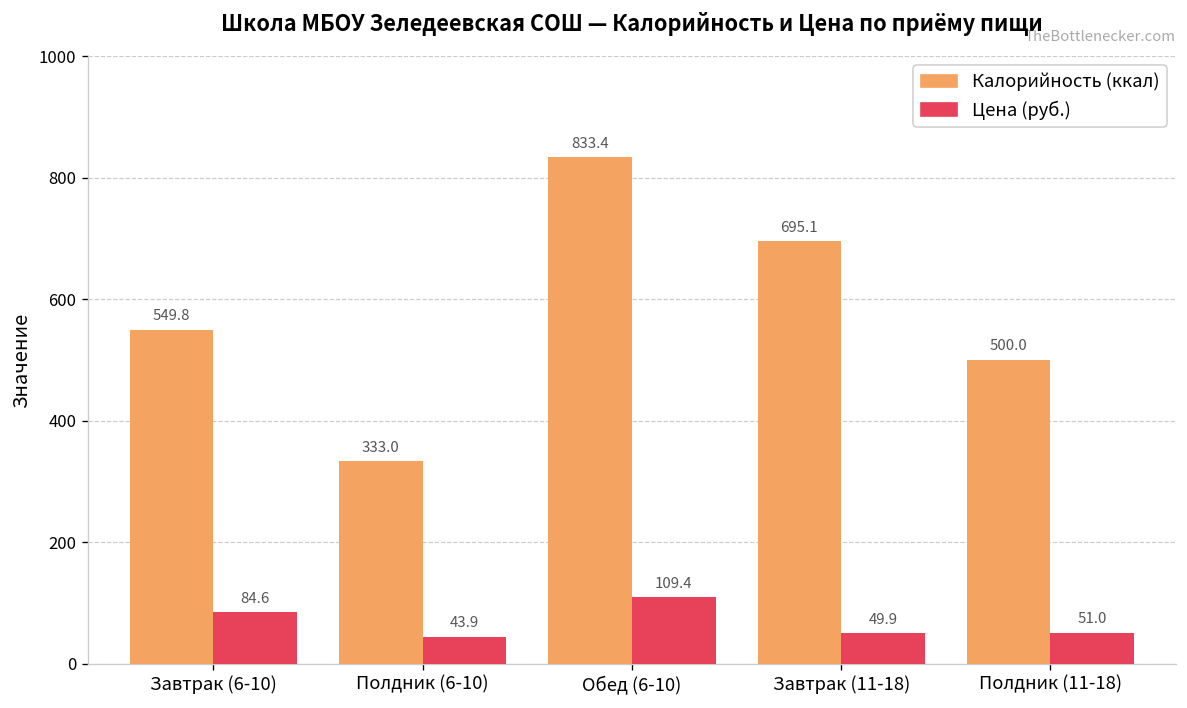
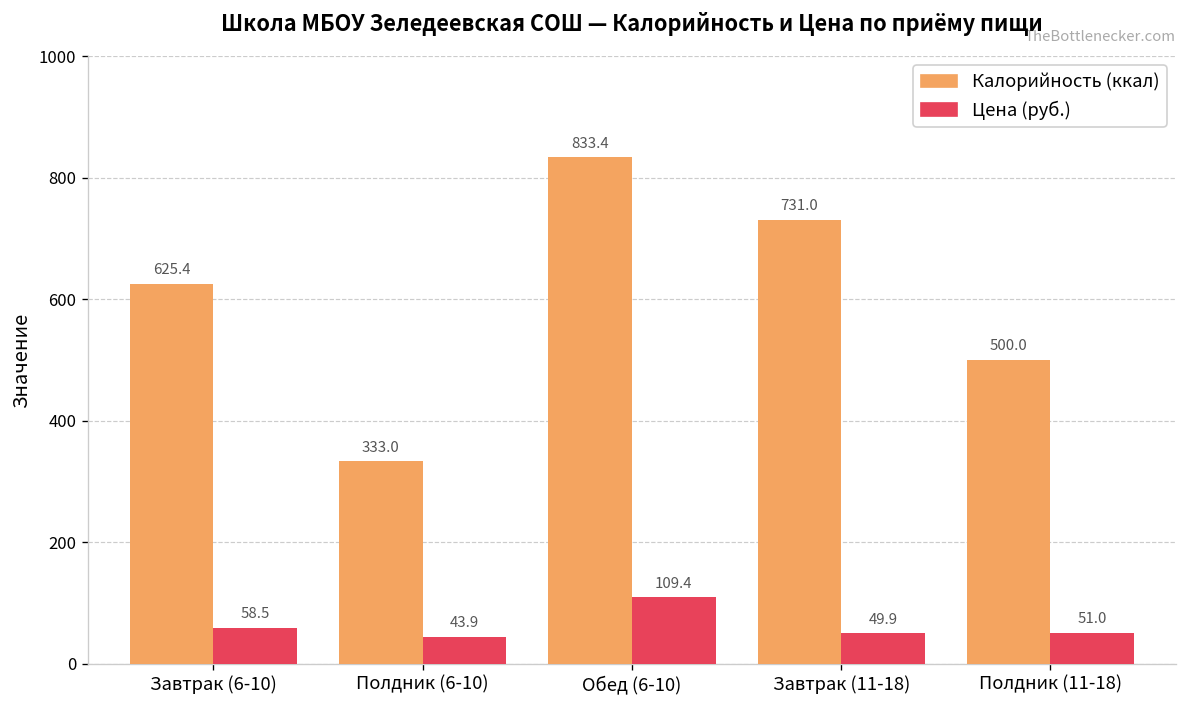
  {
    "Калорийность (ккал)": {
-     "Завтрак (6-10)": 549.8,
+     "Завтрак (6-10)": 625.4,
      "Полдник (6-10)": 333.0,
      "Обед (6-10)": 833.4,
-     "Завтрак (11-18)": 695.1,
+     "Завтрак (11-18)": 731.0,
      "Полдник (11-18)": 500.0
    },
    "Цена (руб.)": {
-     "Завтрак (6-10)": 84.6,
+     "Завтрак (6-10)": 58.5,
      "Полдник (6-10)": 43.9,
      "Обед (6-10)": 109.4,
      "Завтрак (11-18)": 49.9,
      "Полдник (11-18)": 51.0
    }
  }
